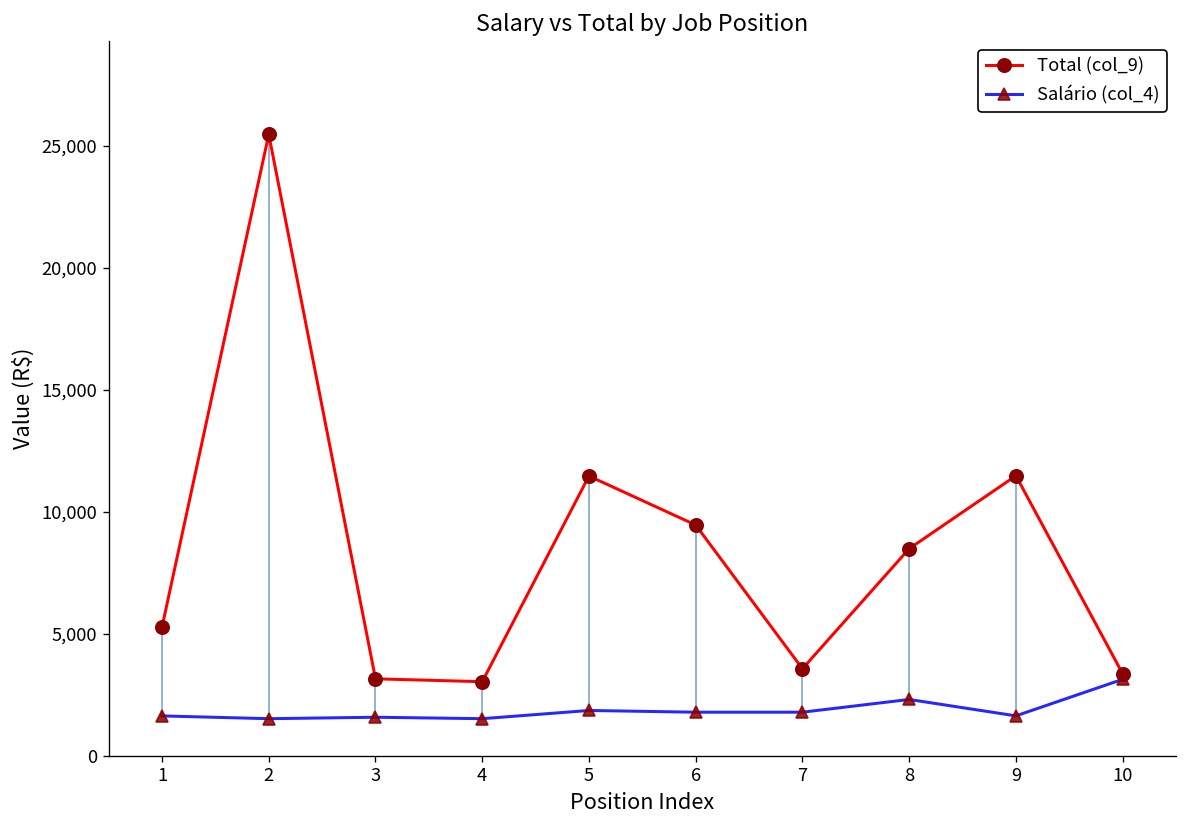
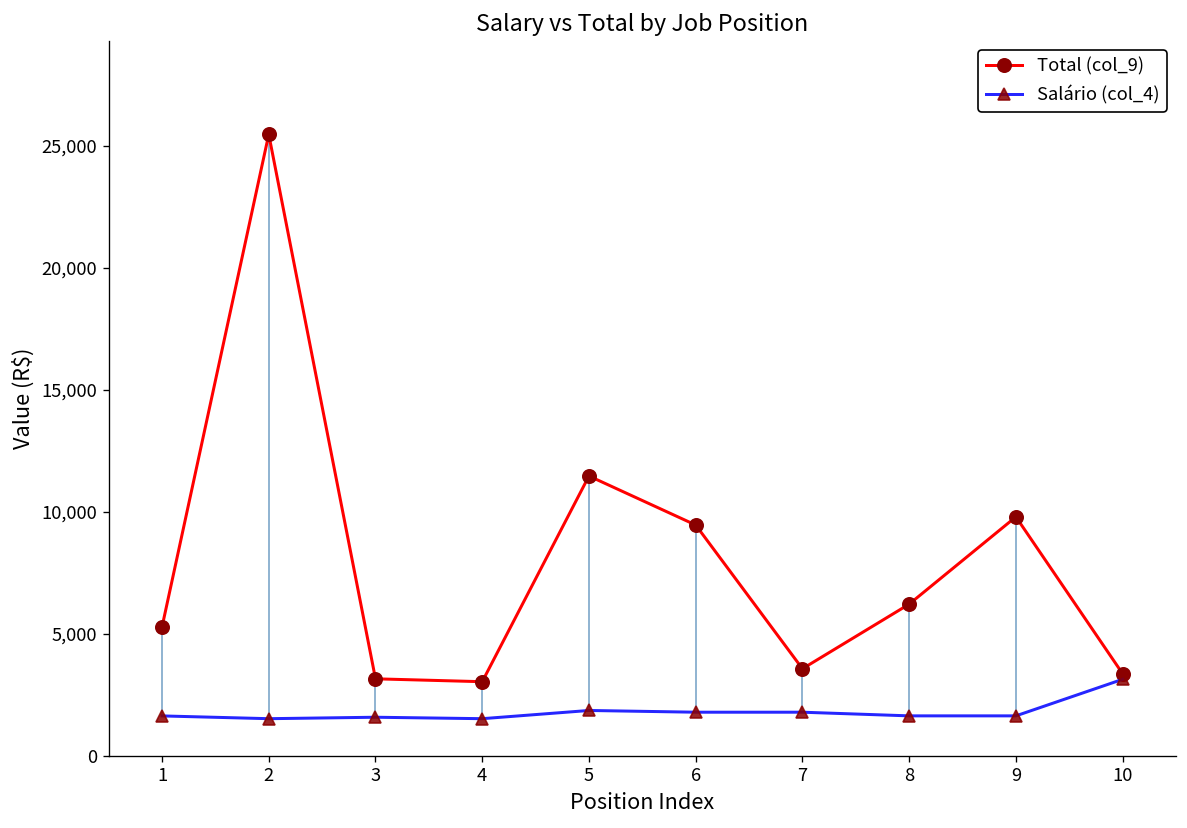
  {
    "Total (col_9)": {
      "1": "5,300",
      "2": "25,500",
      "3": "3,200",
      "4": "3,000",
      "5": "11,500",
      "6": "9,500",
      "7": "3,600",
-     "8": "8,500",
-     "9": "11,500",
+     "8": "6,200",
+     "9": "9,800",
      "10": "3,400"
    },
    "Salário (col_4)": {
      "1": "1,600",
      "2": "1,500",
      "3": "1,600",
      "4": "1,500",
      "5": "1,900",
      "6": "1,800",
      "7": "1,800",
-     "8": "2,300",
+     "8": "1,600",
      "9": "1,600",
      "10": "3,100"
    }
  }
